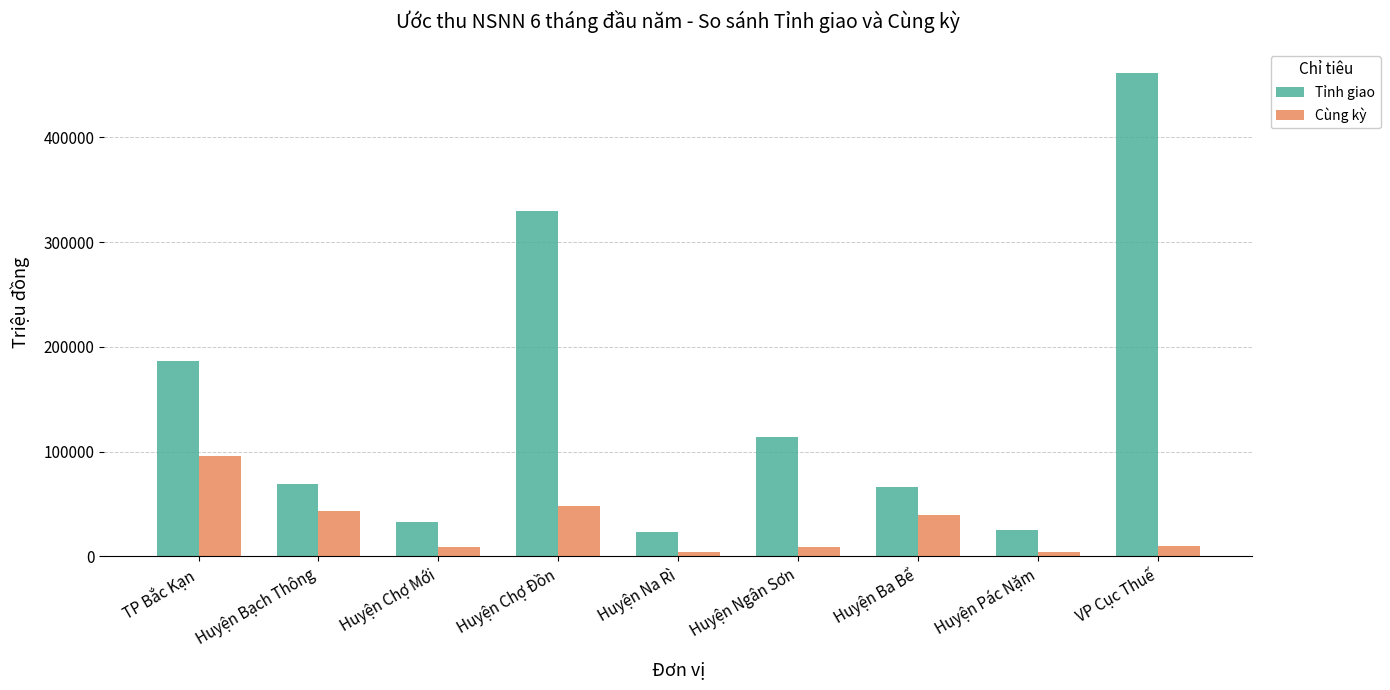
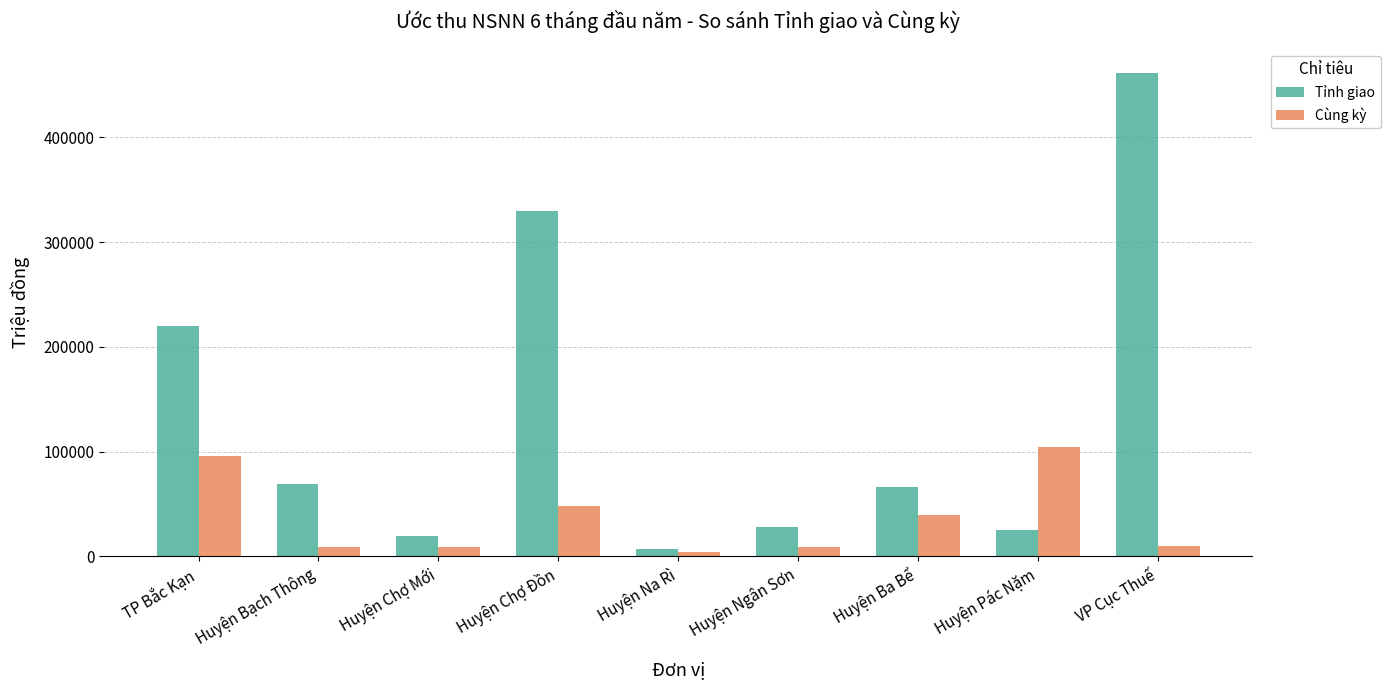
  {
    "Tỉnh giao": {
-     "TP Bắc Kạn": 187000,
+     "TP Bắc Kạn": 220000,
      "Huyện Bạch Thông": 69000,
-     "Huyện Chợ Mới": 32000,
+     "Huyện Chợ Mới": 19000,
      "Huyện Chợ Đồn": 330000,
-     "Huyện Na Rì": 23000,
-     "Huyện Ngân Sơn": 114000,
+     "Huyện Na Rì": 7000,
+     "Huyện Ngân Sơn": 28000,
      "Huyện Ba Bể": 66000,
      "Huyện Pác Nặm": 25000,
      "VP Cục Thuế": 462000
    },
    "Cùng kỳ": {
      "TP Bắc Kạn": 95000,
-     "Huyện Bạch Thông": 43000,
+     "Huyện Bạch Thông": 9000,
      "Huyện Chợ Mới": 9000,
      "Huyện Chợ Đồn": 48000,
      "Huyện Na Rì": 4000,
      "Huyện Ngân Sơn": 8000,
      "Huyện Ba Bể": 39000,
-     "Huyện Pác Nặm": 4000,
+     "Huyện Pác Nặm": 104000,
      "VP Cục Thuế": 9000
    }
  }
